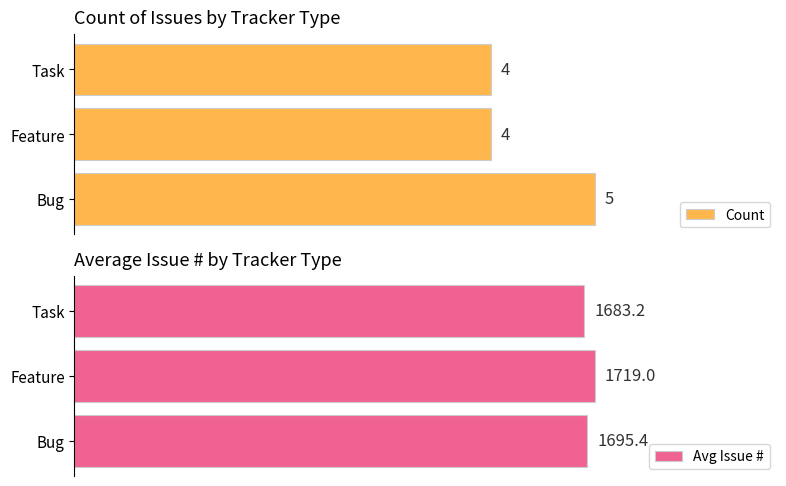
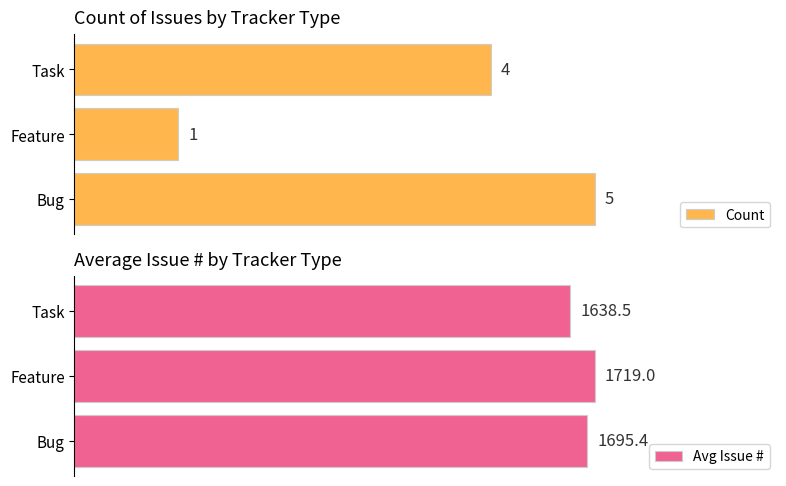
  {
    "Count of Issues by Tracker Type": {
      "Task": 4,
-     "Feature": 4,
+     "Feature": 1,
      "Bug": 5
    },
    "Average Issue # by Tracker Type": {
-     "Task": 1683.2,
+     "Task": 1638.5,
      "Feature": 1719.0,
      "Bug": 1695.4
    }
  }
